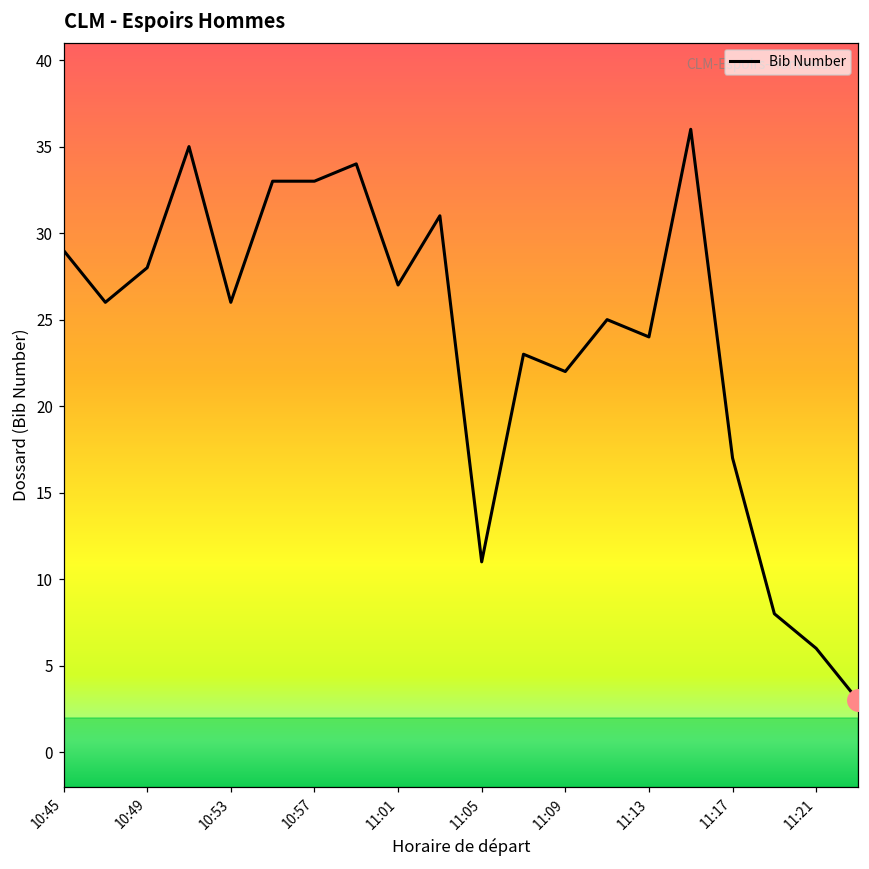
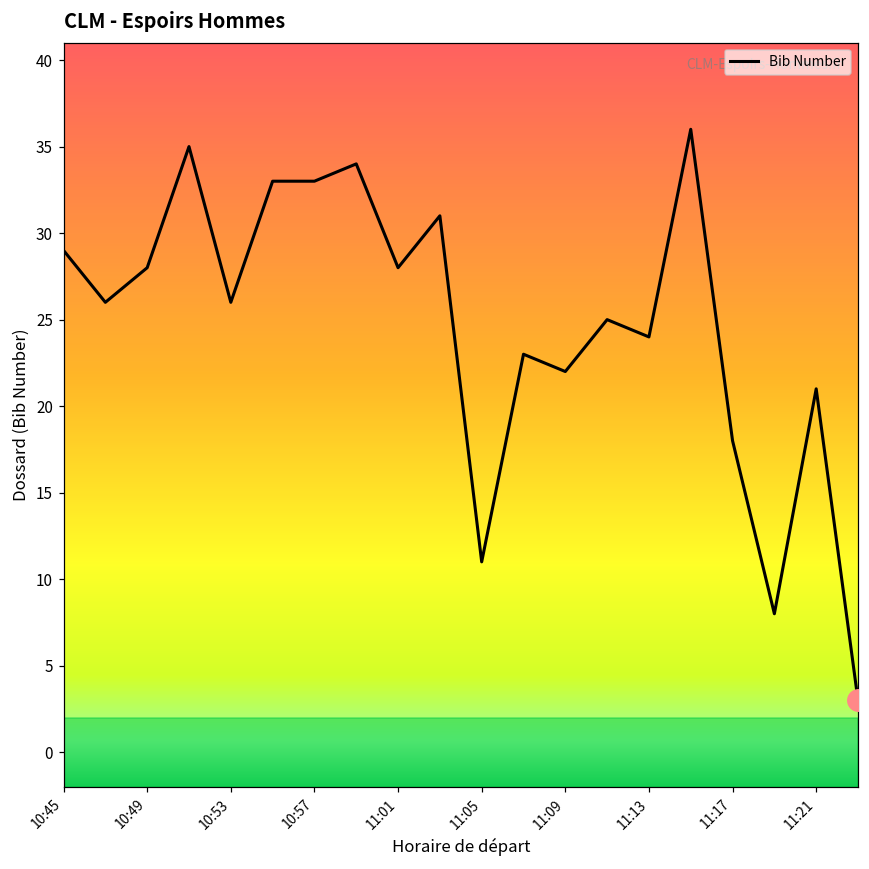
  {
    "Bib Number": {
      "10:45": 29,
      "10:49": 28,
      "10:53": 26,
      "10:57": 33,
-     "11:01": 27,
+     "11:01": 28,
      "11:05": 11,
      "11:09": 22,
      "11:13": 24,
-     "11:17": 17,
-     "11:21": 6
+     "11:17": 18,
+     "11:21": 21
    }
  }
